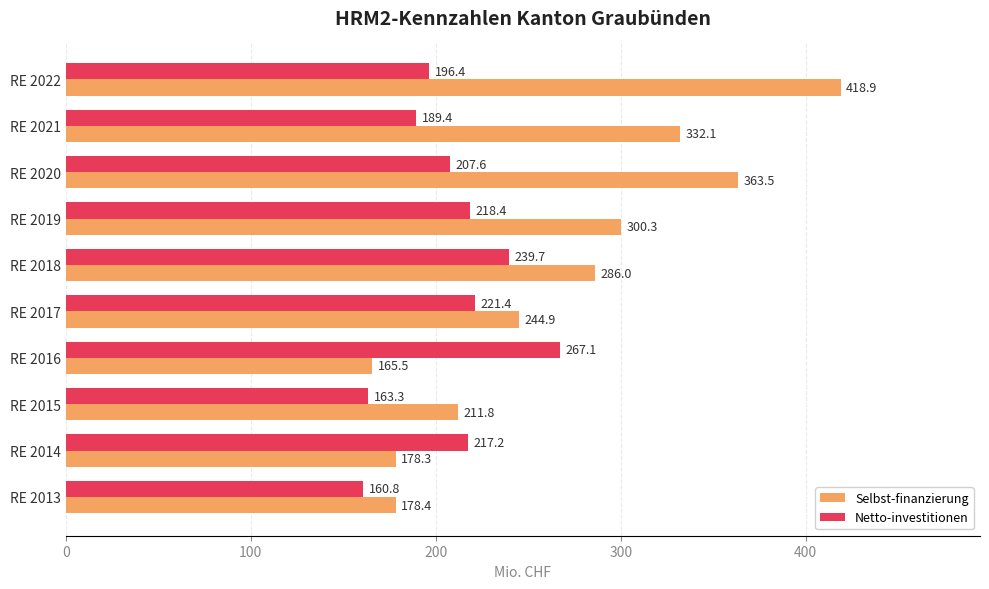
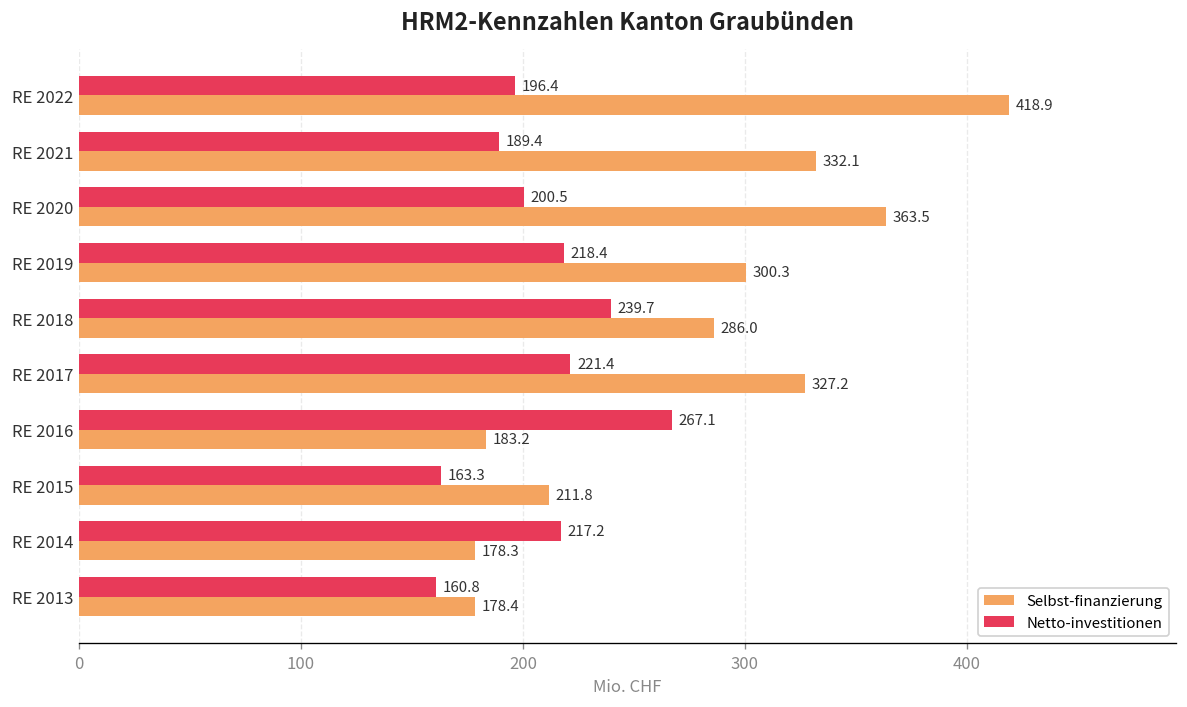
  {
    "Selbst-finanzierung": {
      "RE 2022": 418.9,
      "RE 2021": 332.1,
      "RE 2020": 363.5,
      "RE 2019": 300.3,
      "RE 2018": 286.0,
-     "RE 2017": 244.9,
-     "RE 2016": 165.5,
+     "RE 2017": 327.2,
+     "RE 2016": 183.2,
      "RE 2015": 211.8,
      "RE 2014": 178.3,
      "RE 2013": 178.4
    },
    "Netto-investitionen": {
      "RE 2022": 196.4,
      "RE 2021": 189.4,
-     "RE 2020": 207.6,
+     "RE 2020": 200.5,
      "RE 2019": 218.4,
      "RE 2018": 239.7,
      "RE 2017": 221.4,
      "RE 2016": 267.1,
      "RE 2015": 163.3,
      "RE 2014": 217.2,
      "RE 2013": 160.8
    }
  }
